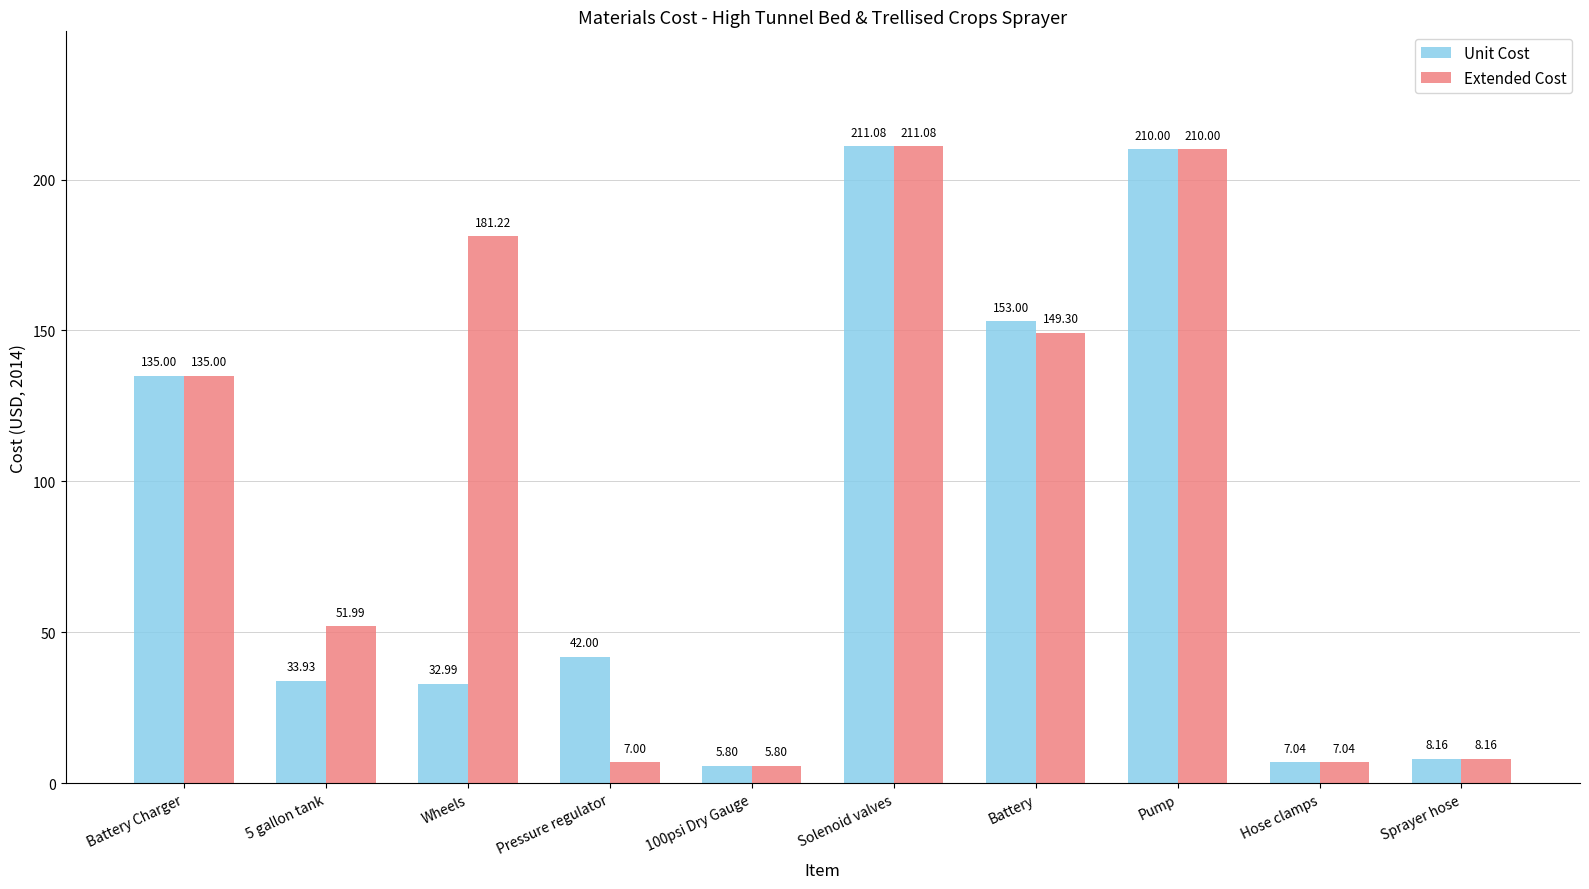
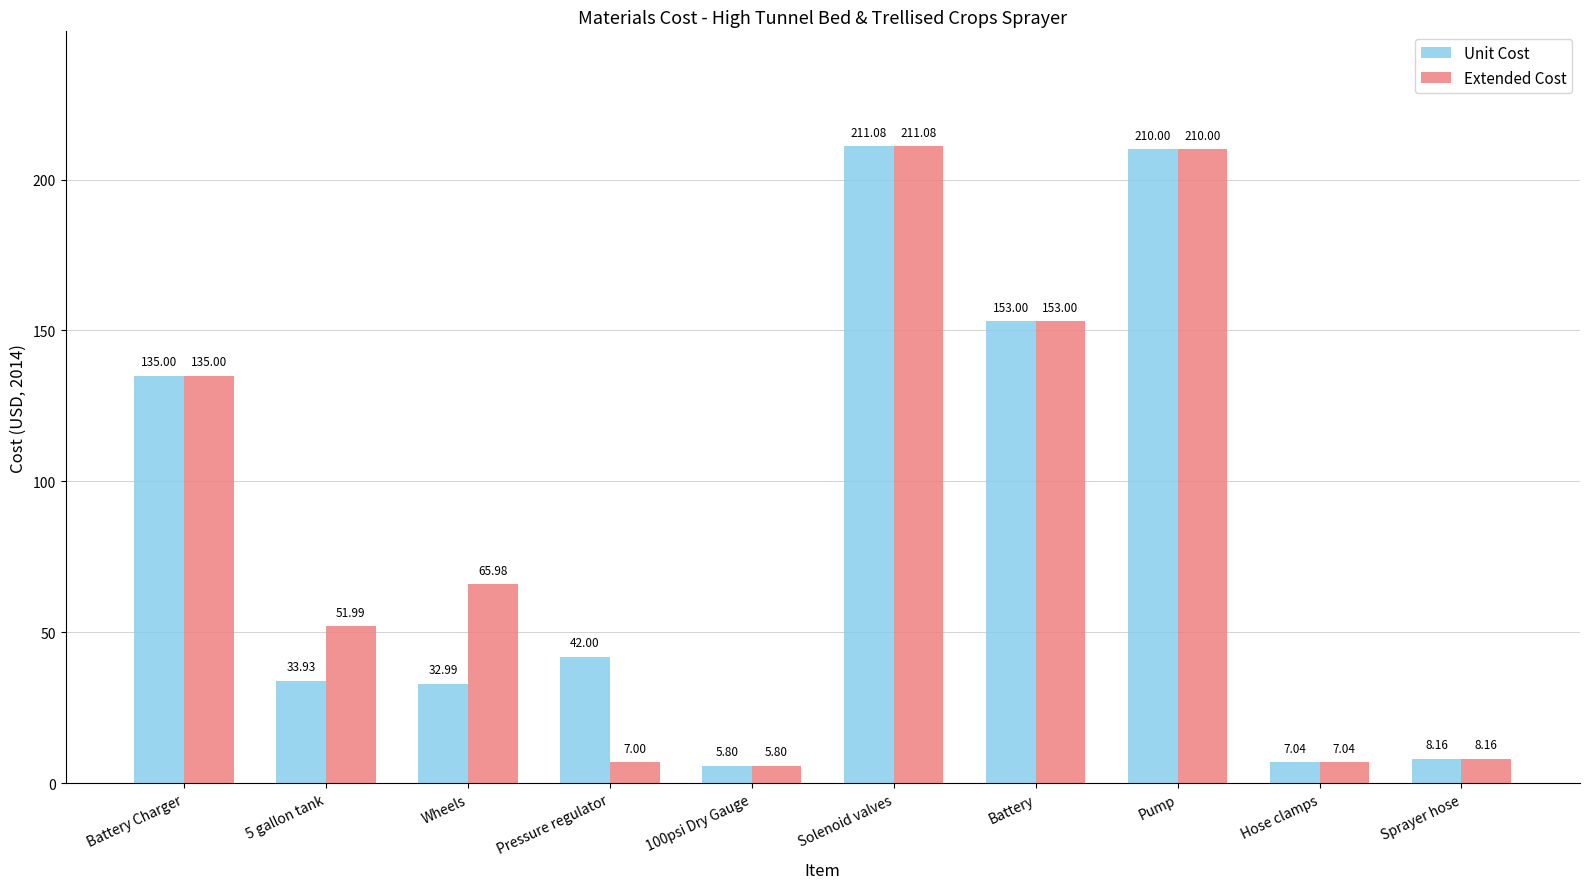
  {
    "Unit Cost": {
      "Battery Charger": 135.00,
      "5 gallon tank": 33.93,
      "Wheels": 32.99,
      "Pressure regulator": 42.00,
      "100psi Dry Gauge": 5.80,
      "Solenoid valves": 211.08,
      "Battery": 153.00,
      "Pump": 210.00,
      "Hose clamps": 7.04,
      "Sprayer hose": 8.16
    },
    "Extended Cost": {
      "Battery Charger": 135.00,
      "5 gallon tank": 51.99,
-     "Wheels": 181.22,
+     "Wheels": 65.98,
      "Pressure regulator": 7.00,
      "100psi Dry Gauge": 5.80,
      "Solenoid valves": 211.08,
-     "Battery": 149.30,
+     "Battery": 153.00,
      "Pump": 210.00,
      "Hose clamps": 7.04,
      "Sprayer hose": 8.16
    }
  }
